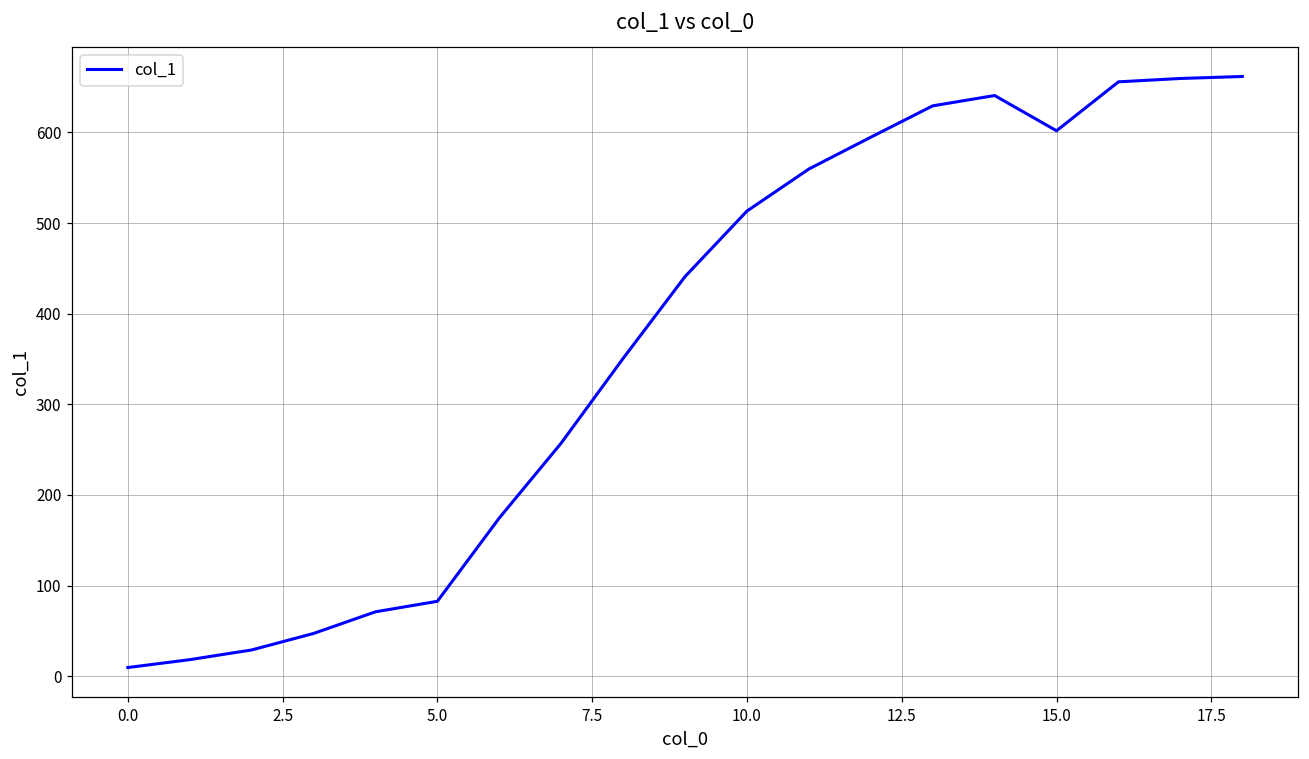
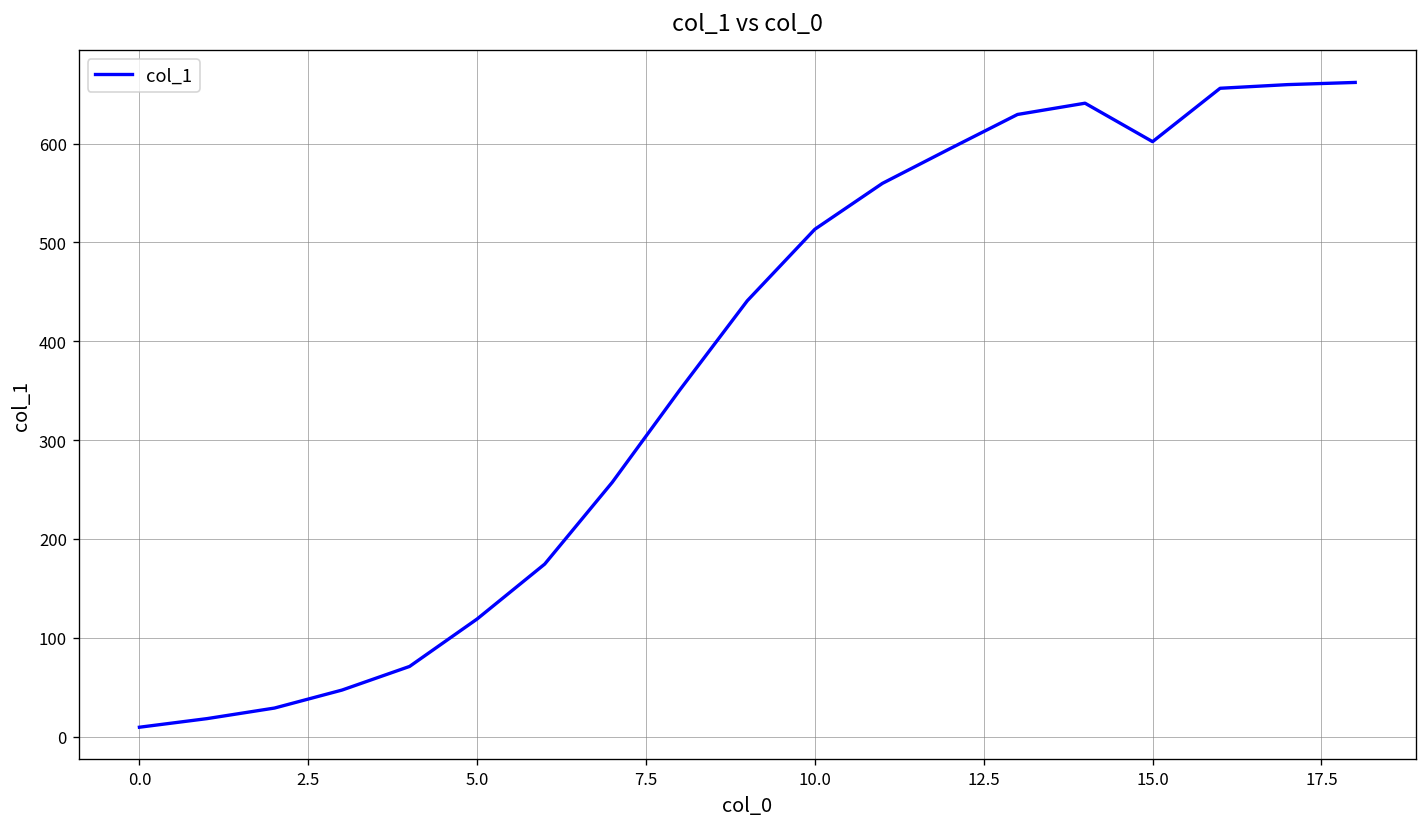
  {
    "0.0": 10,
-   "5.0": 80,
+   "5.0": 120,
    "10.0": 510,
    "15.0": 600
  }
